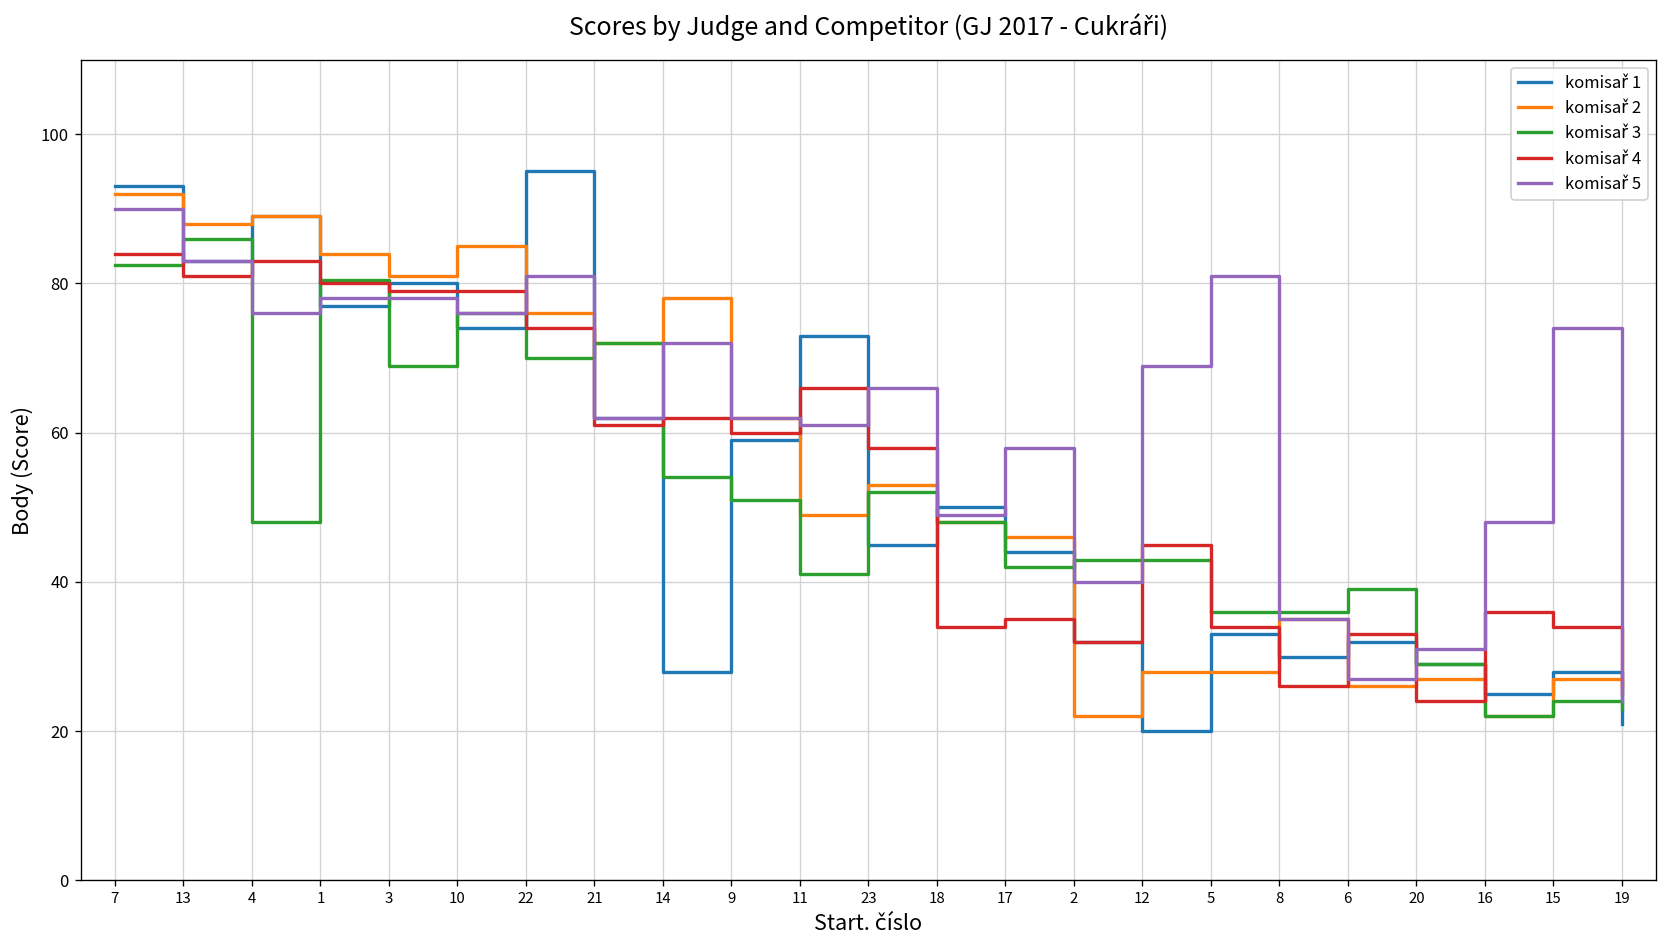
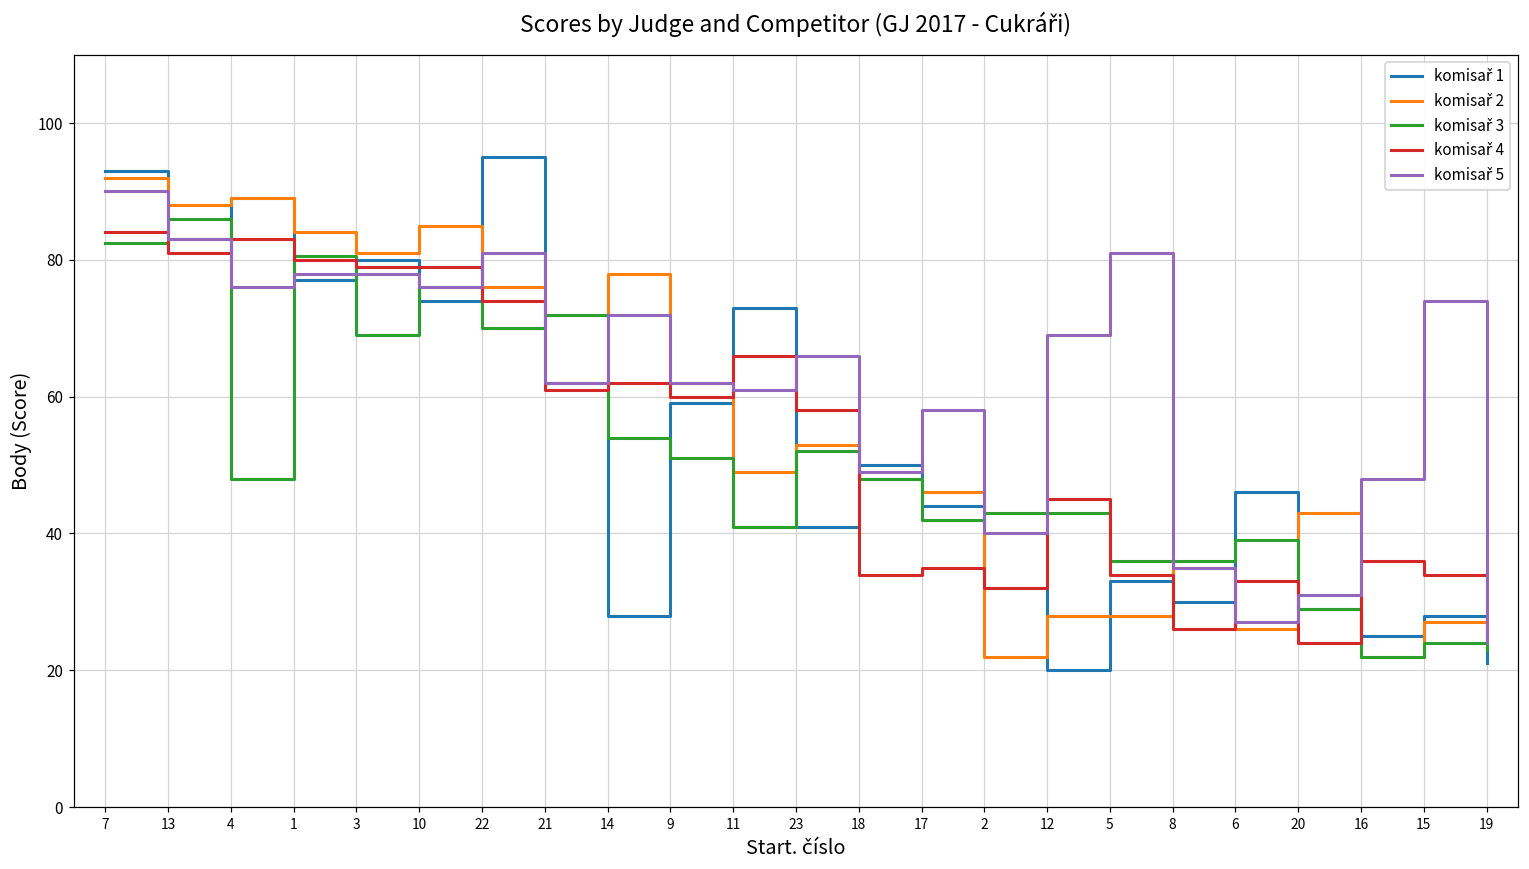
  {
    "komisař 1": {
      "7": 93,
      "1": 77,
      "3": 80,
      "10": 74,
      "22": 95,
      "14": 28,
      "9": 59,
      "11": 73,
-     "23": 45,
+     "23": 41,
      "18": 50,
      "17": 44,
      "12": 20,
      "5": 33,
      "8": 30,
-     "6": 32,
+     "6": 46,
      "16": 25,
      "15": 28,
      "19": 21
    },
    "komisař 2": {
      "7": 92,
      "13": 88,
      "1": 84,
      "3": 81,
      "10": 85,
      "22": 76,
      "14": 78,
      "11": 49,
      "23": 53,
      "17": 46,
      "2": 22,
      "12": 28,
      "5": 28,
      "6": 26,
-     "20": 27,
+     "20": 43,
      "15": 27,
      "19": 26
    },
    "komisař 3": {
      "7": 83,
      "13": 86,
      "4": 48,
      "1": 81,
      "3": 69,
      "22": 70,
      "14": 54,
      "9": 51,
      "11": 41,
      "23": 52,
      "17": 42,
      "2": 43,
      "12": 43,
      "5": 36,
      "8": 36,
      "6": 39,
      "15": 24,
      "19": 23
    },
    "komisař 4": {
      "7": 84,
      "13": 81,
      "4": 83,
      "1": 80,
      "3": 79,
      "10": 79,
      "22": 74,
      "21": 61,
      "14": 62,
      "9": 60,
      "11": 66,
      "23": 58,
      "18": 34,
      "17": 35,
      "12": 45,
      "5": 34,
      "8": 26,
      "6": 33,
      "20": 24,
      "16": 36,
      "15": 34,
      "19": 25
    },
    "komisař 5": {
      "7": 90,
      "4": 76,
      "1": 78,
      "3": 78,
      "22": 81,
      "14": 72,
      "11": 61,
      "23": 66,
      "18": 49,
      "17": 58,
      "2": 40,
      "12": 69,
      "5": 81,
      "6": 27,
      "20": 31,
      "16": 48,
      "15": 74,
      "19": 24
    }
  }
